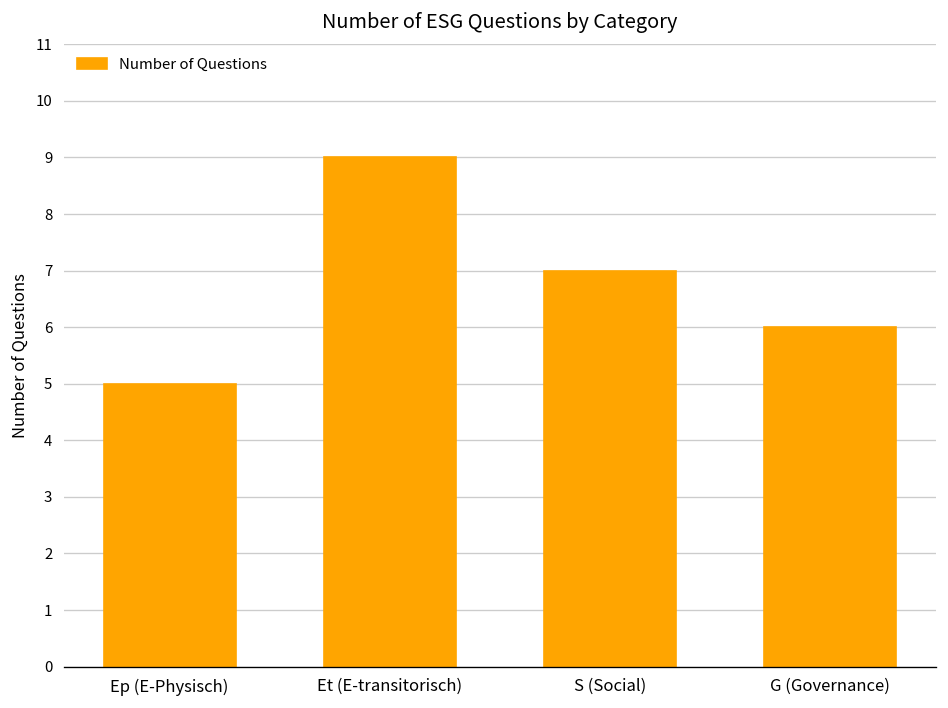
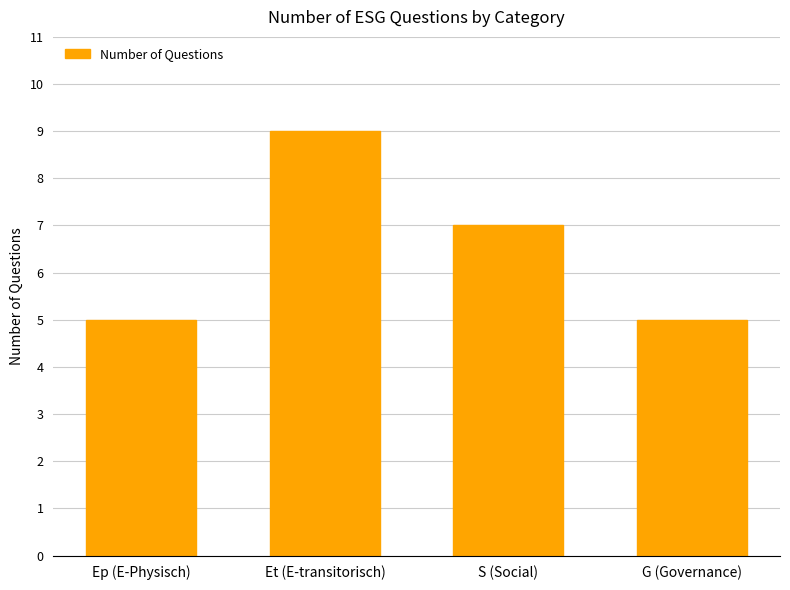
  {
    "Ep (E-Physisch)": 5,
    "Et (E-transitorisch)": 9,
    "S (Social)": 7,
-   "G (Governance)": 6
+   "G (Governance)": 5
  }
